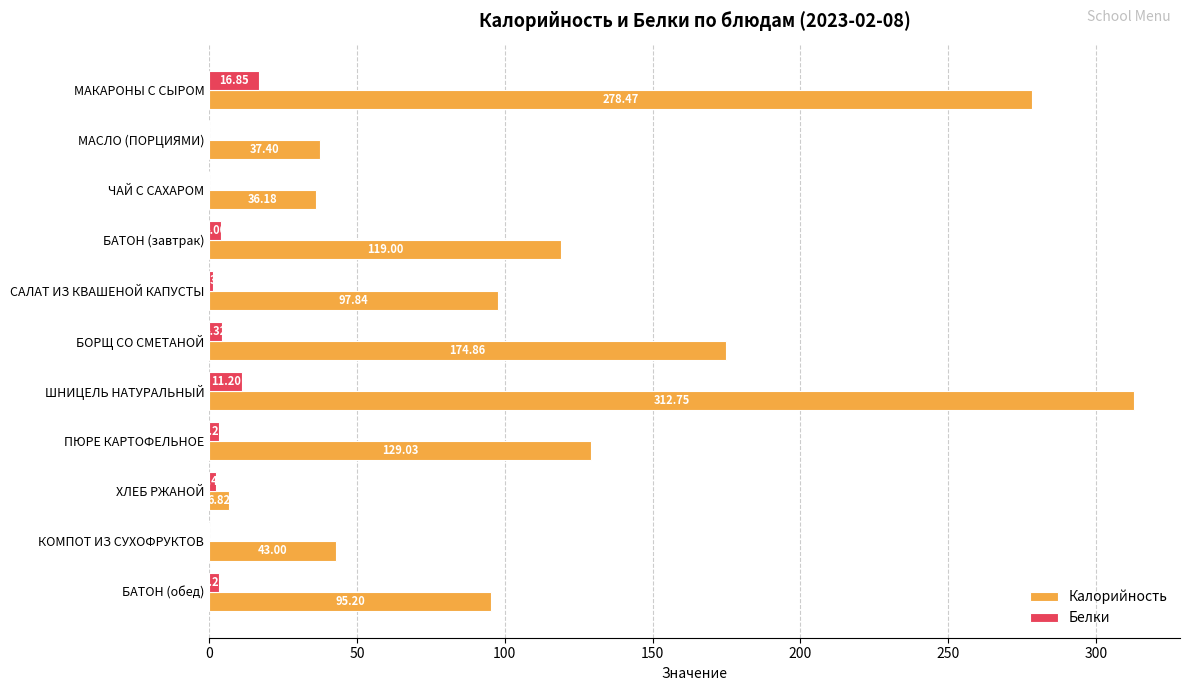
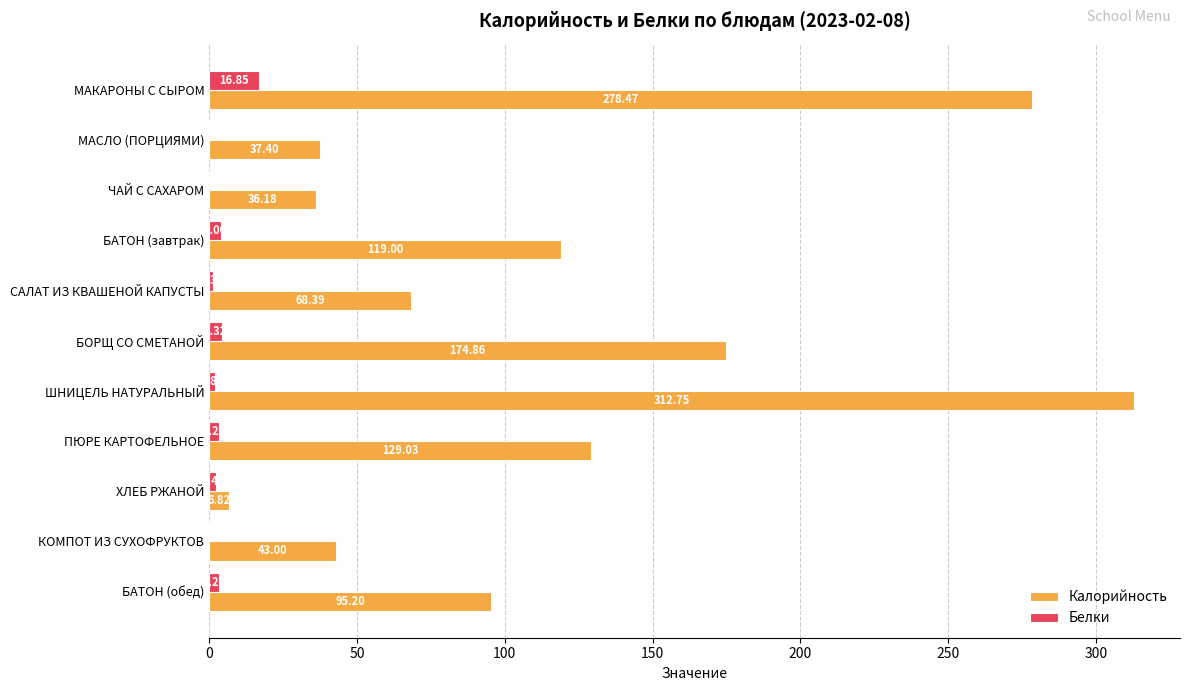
  {
    "Калорийность": {
      "МАКАРОНЫ С СЫРОМ": 278.47,
      "МАСЛО (ПОРЦИЯМИ)": 37.40,
      "ЧАЙ С САХАРОМ": 36.18,
      "БАТОН (завтрак)": 119.00,
-     "САЛАТ ИЗ КВАШЕНОЙ КАПУСТЫ": 97.84,
+     "САЛАТ ИЗ КВАШЕНОЙ КАПУСТЫ": 68.39,
      "БОРЩ СО СМЕТАНОЙ": 174.86,
      "ШНИЦЕЛЬ НАТУРАЛЬНЫЙ": 312.75,
      "ПЮРЕ КАРТОФЕЛЬНОЕ": 129.03,
      "ХЛЕБ РЖАНОЙ": 6.82,
      "КОМПОТ ИЗ СУХОФРУКТОВ": 43.00,
      "БАТОН (обед)": 95.20
    },
    "Белки": {
      "ЧАЙ С САХАРОМ": 0,
      "БАТОН (завтрак)": 4,
      "САЛАТ ИЗ КВАШЕНОЙ КАПУСТЫ": 1,
      "БОРЩ СО СМЕТАНОЙ": 4,
-     "ШНИЦЕЛЬ НАТУРАЛЬНЫЙ": 11,
+     "ШНИЦЕЛЬ НАТУРАЛЬНЫЙ": 2,
      "ПЮРЕ КАРТОФЕЛЬНОЕ": 3,
      "ХЛЕБ РЖАНОЙ": 2,
      "КОМПОТ ИЗ СУХОФРУКТОВ": 0,
      "БАТОН (обед)": 3
    }
  }
